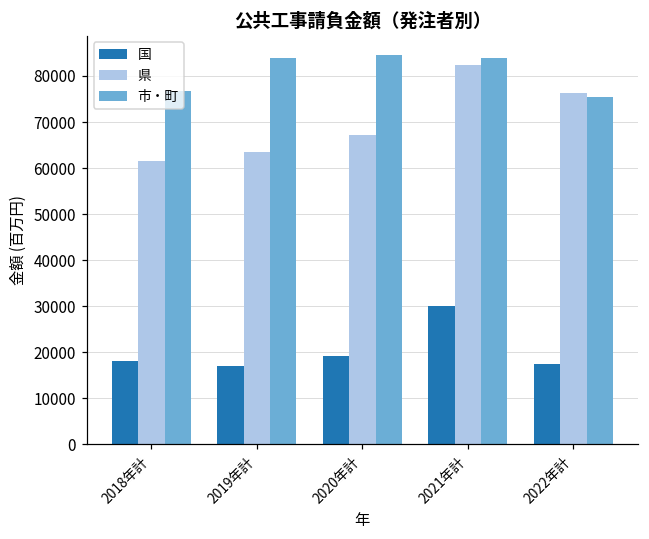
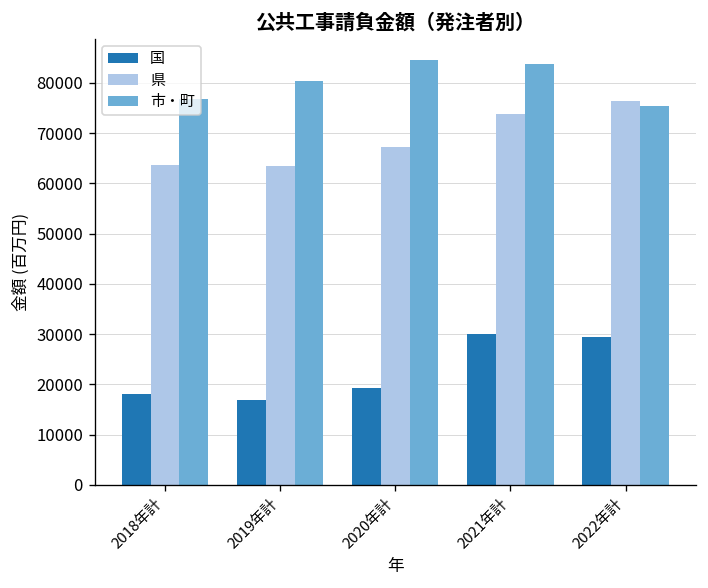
  {
    "国": {
      "2018年計": 18000,
      "2019年計": 17000,
      "2020年計": 19000,
      "2021年計": 30000,
-     "2022年計": 17000
+     "2022年計": 30000
    },
    "県": {
-     "2018年計": 62000,
+     "2018年計": 64000,
      "2019年計": 63000,
      "2020年計": 67000,
-     "2021年計": 82000,
+     "2021年計": 74000,
      "2022年計": 76000
    },
    "市・町": {
-     "2019年計": 84000,
+     "2019年計": 80000,
      "2020年計": 85000,
      "2021年計": 84000,
      "2022年計": 75000
    }
  }
